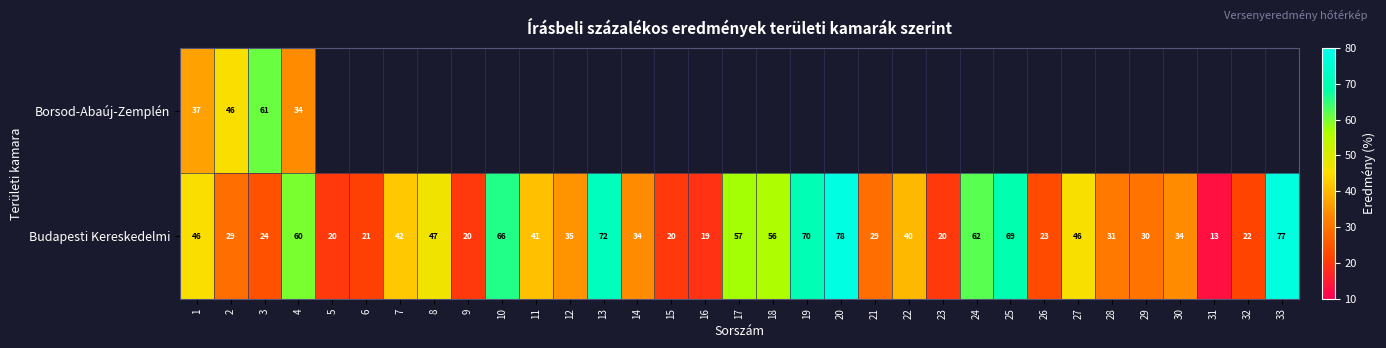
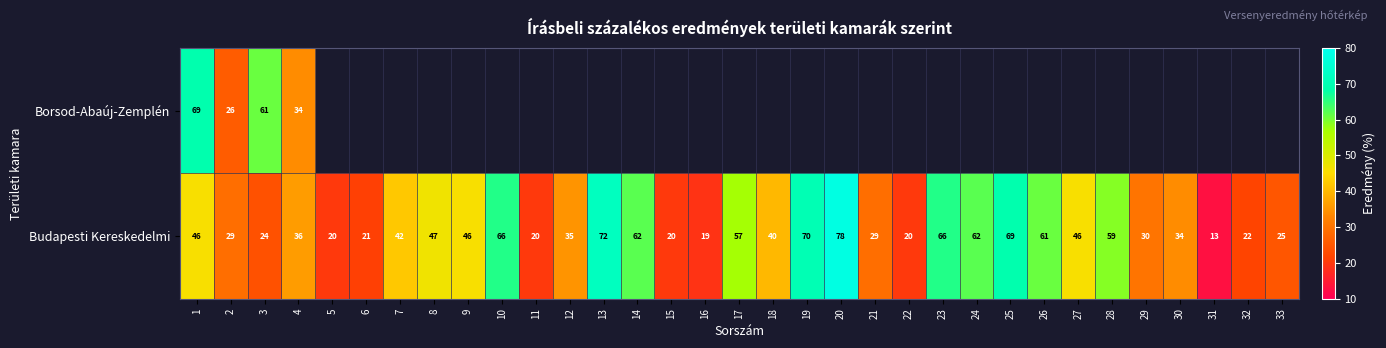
  {
    "Borsod-Abaúj-Zemplén": {
-     "1": 37,
-     "2": 46,
+     "1": 69,
+     "2": 26,
      "3": 61,
      "4": 34
    },
    "Budapesti Kereskedelmi": {
      "1": 46,
      "2": 29,
      "3": 24,
-     "4": 60,
+     "4": 36,
      "5": 20,
      "6": 21,
      "7": 42,
      "8": 47,
-     "9": 20,
+     "9": 46,
      "10": 66,
-     "11": 41,
+     "11": 20,
      "12": 35,
      "13": 72,
-     "14": 34,
+     "14": 62,
      "15": 20,
      "16": 19,
      "17": 57,
-     "18": 56,
+     "18": 40,
      "19": 70,
      "20": 78,
      "21": 29,
-     "22": 40,
-     "23": 20,
+     "22": 20,
+     "23": 66,
      "24": 62,
      "25": 69,
-     "26": 23,
+     "26": 61,
      "27": 46,
-     "28": 31,
+     "28": 59,
      "29": 30,
      "30": 34,
      "31": 13,
      "32": 22,
-     "33": 77
+     "33": 25
    }
  }
